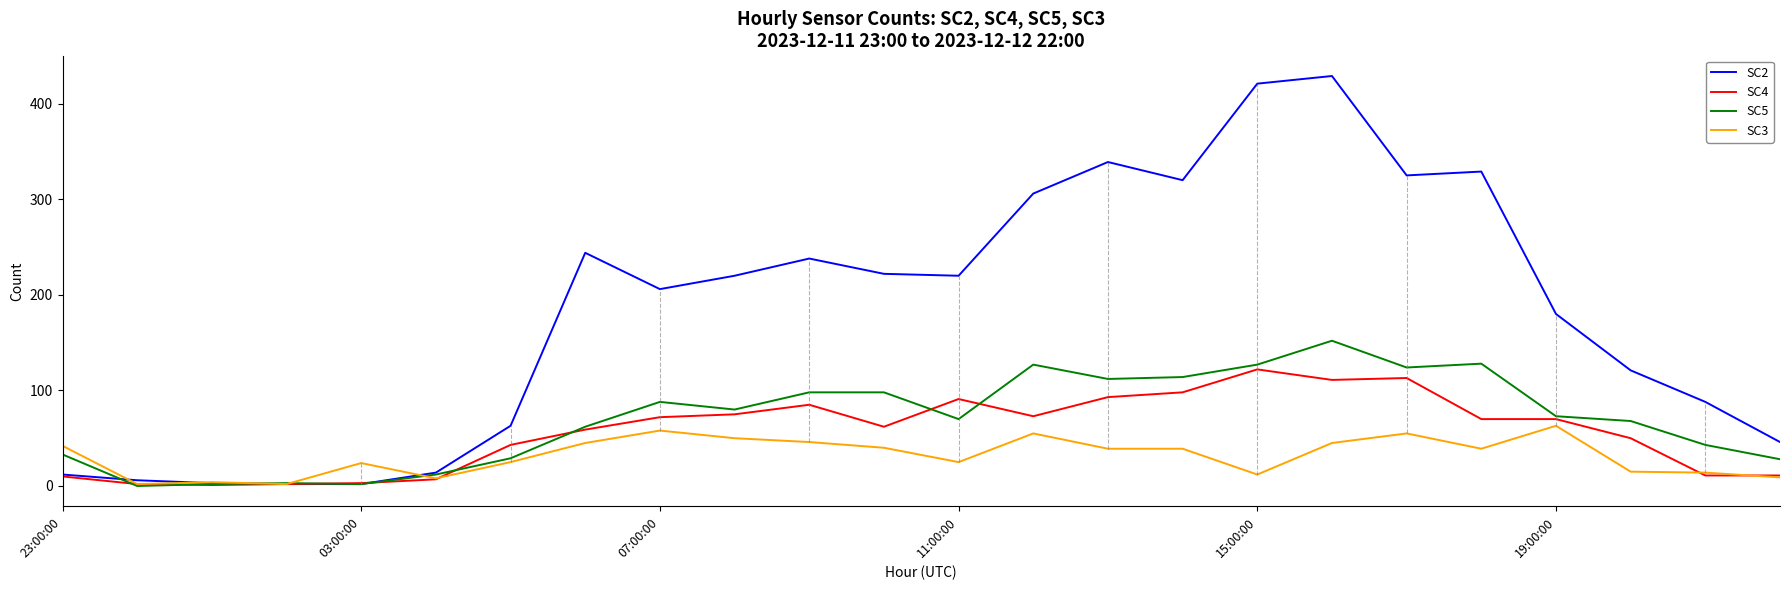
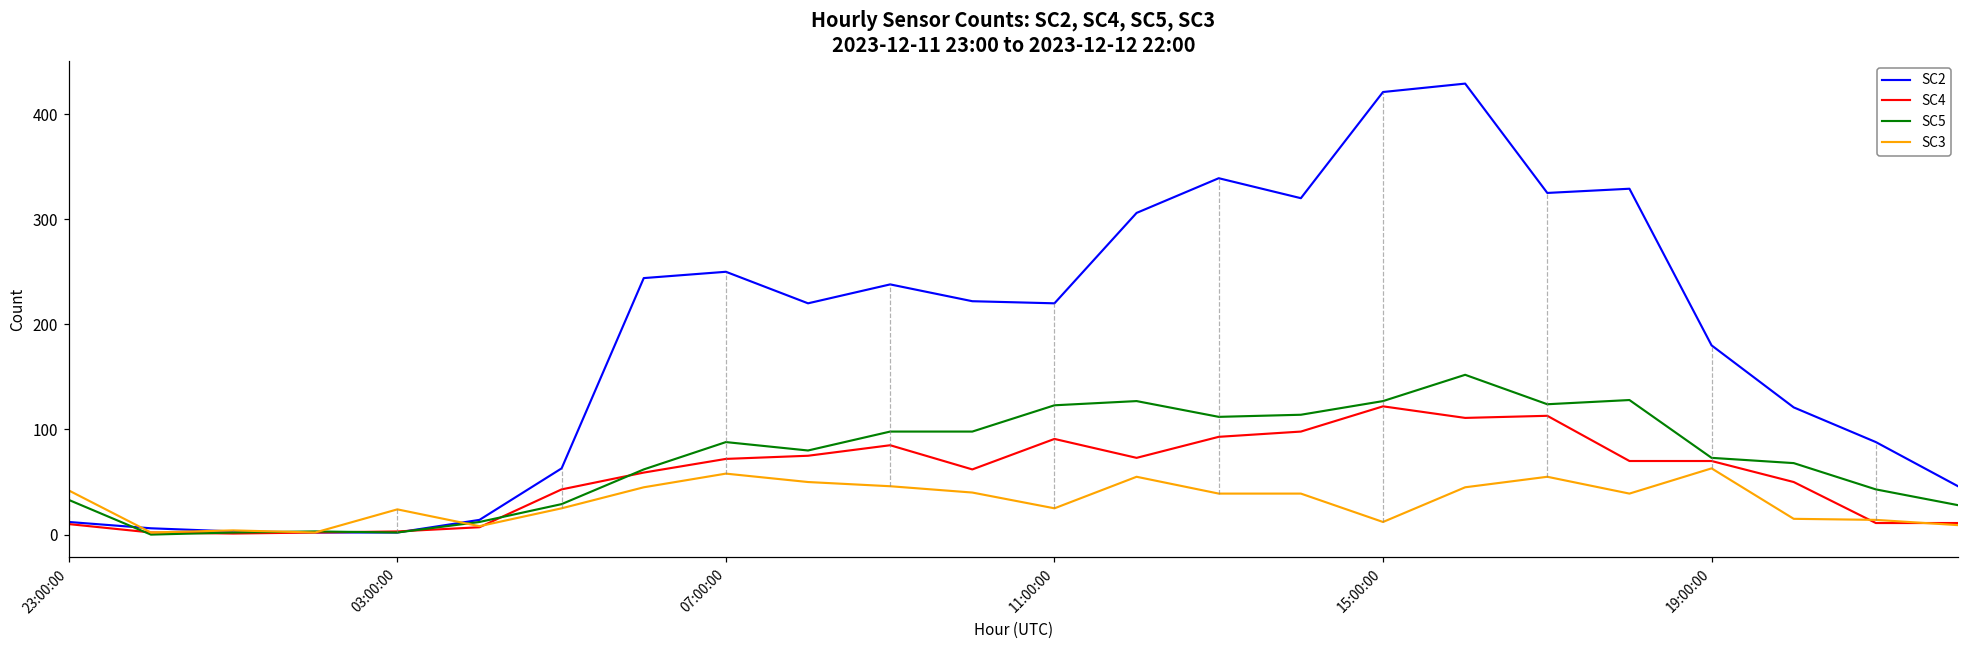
  {
    "SC2": {
-     "07:00:00": 210
+     "07:00:00": 250
    },
    "SC4": {
      "07:00:00": 70,
      "11:00:00": 90,
      "15:00:00": 120,
      "19:00:00": 70
    },
    "SC5": {
      "23:00:00": 30,
      "07:00:00": 90,
-     "11:00:00": 70,
+     "11:00:00": 120,
      "15:00:00": 130,
      "19:00:00": 70
    }
  }
